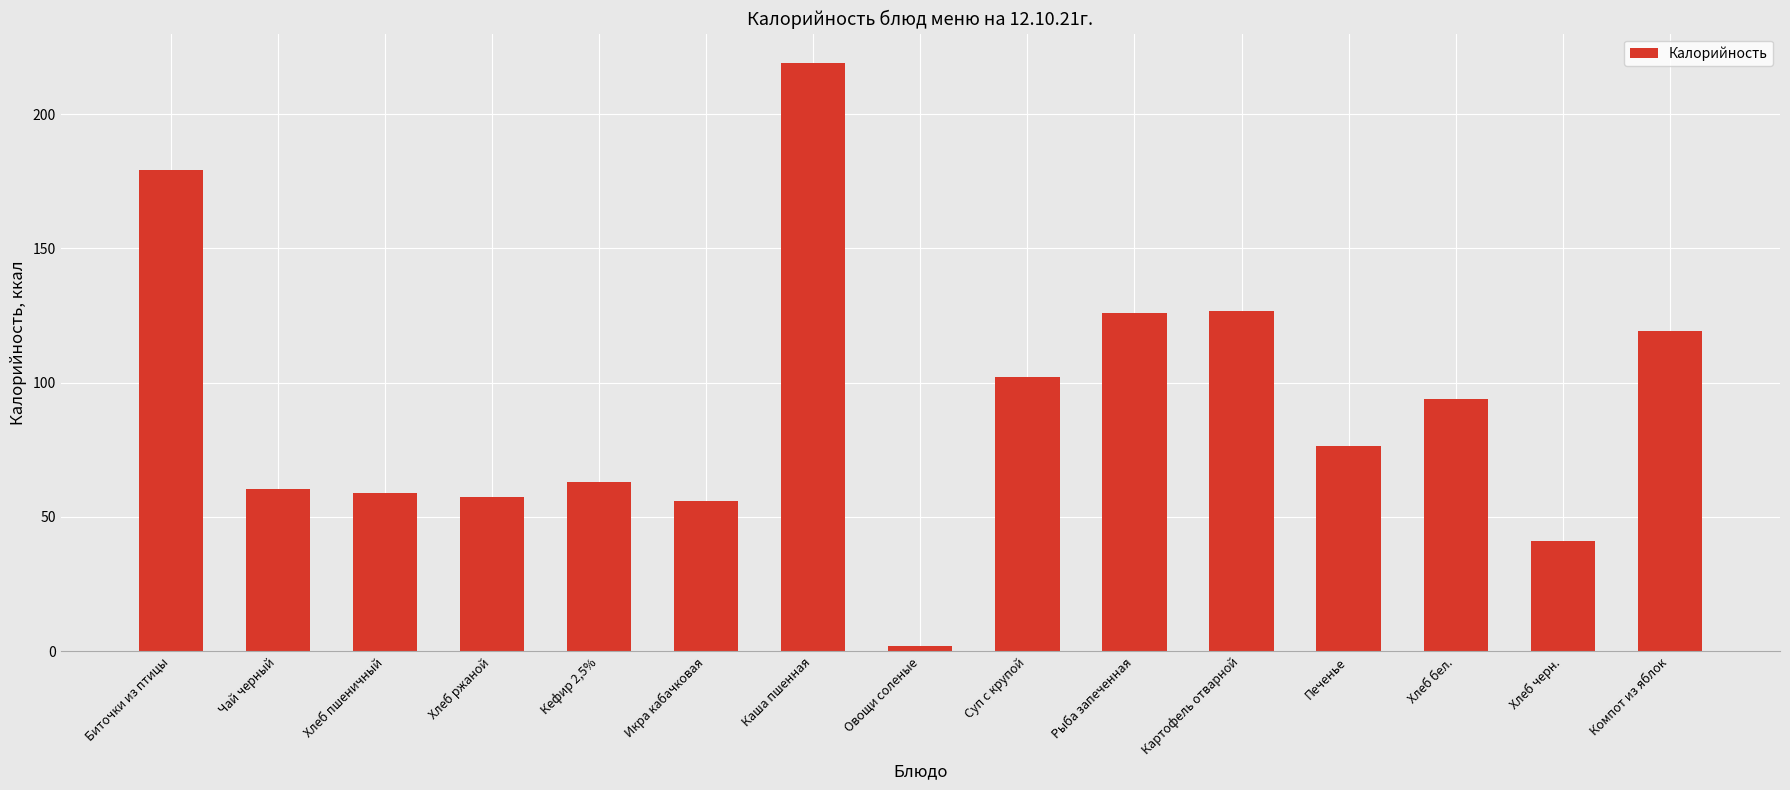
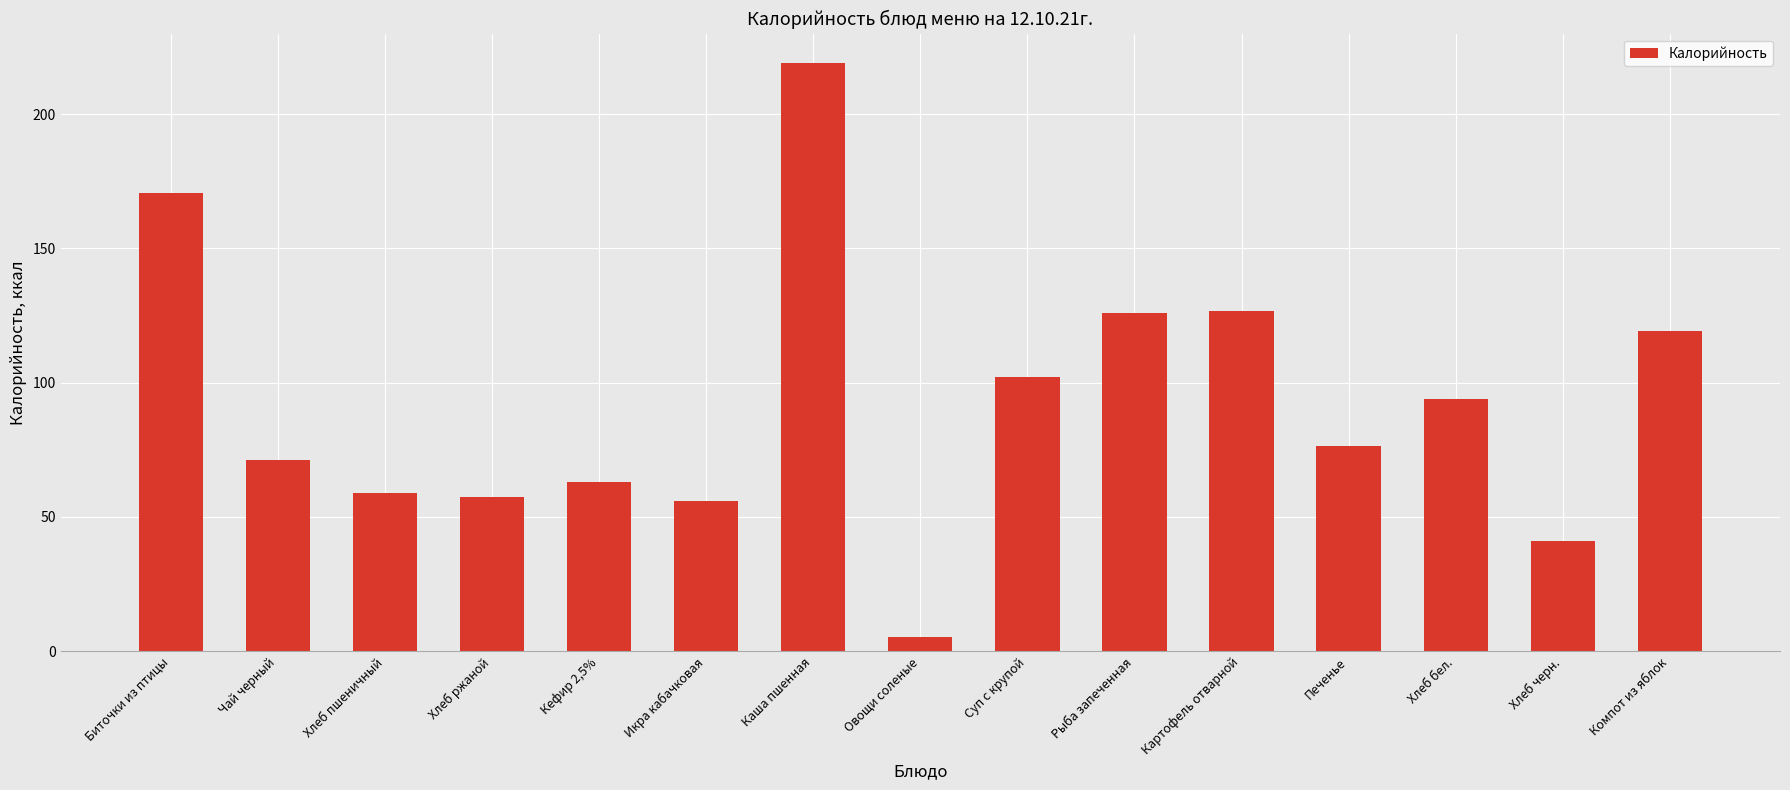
  {
-   "Биточки из птицы": 179,
-   "Чай черный": 60,
+   "Биточки из птицы": 171,
+   "Чай черный": 71,
    "Хлеб пшеничный": 59,
    "Хлеб ржаной": 58,
    "Кефир 2,5%": 63,
    "Икра кабачковая": 56,
    "Каша пшенная": 219,
-   "Овощи соленые": 2,
+   "Овощи соленые": 5,
    "Суп с крупой": 102,
    "Рыба запеченная": 126,
    "Картофель отварной": 127,
    "Печенье": 77,
    "Хлеб бел.": 94,
    "Хлеб черн.": 41,
    "Компот из яблок": 119
  }
